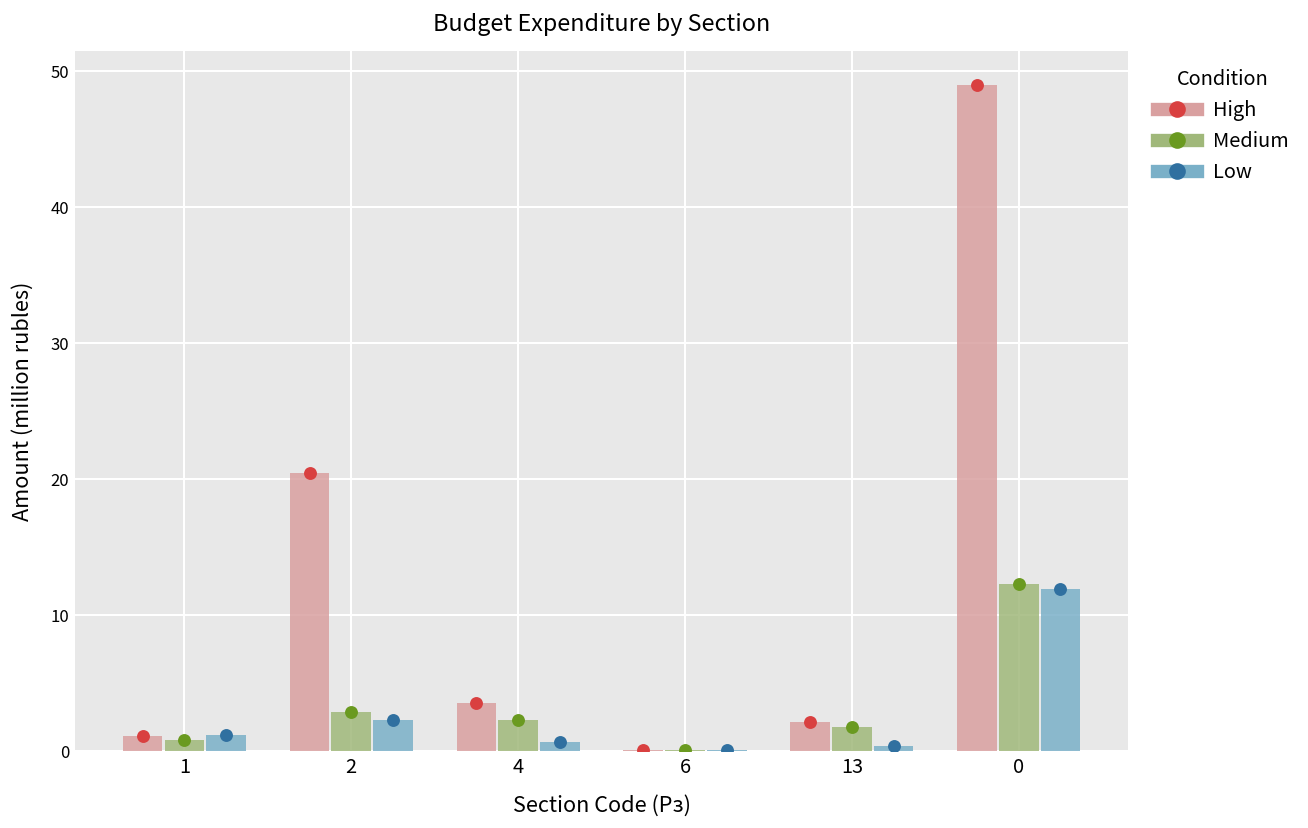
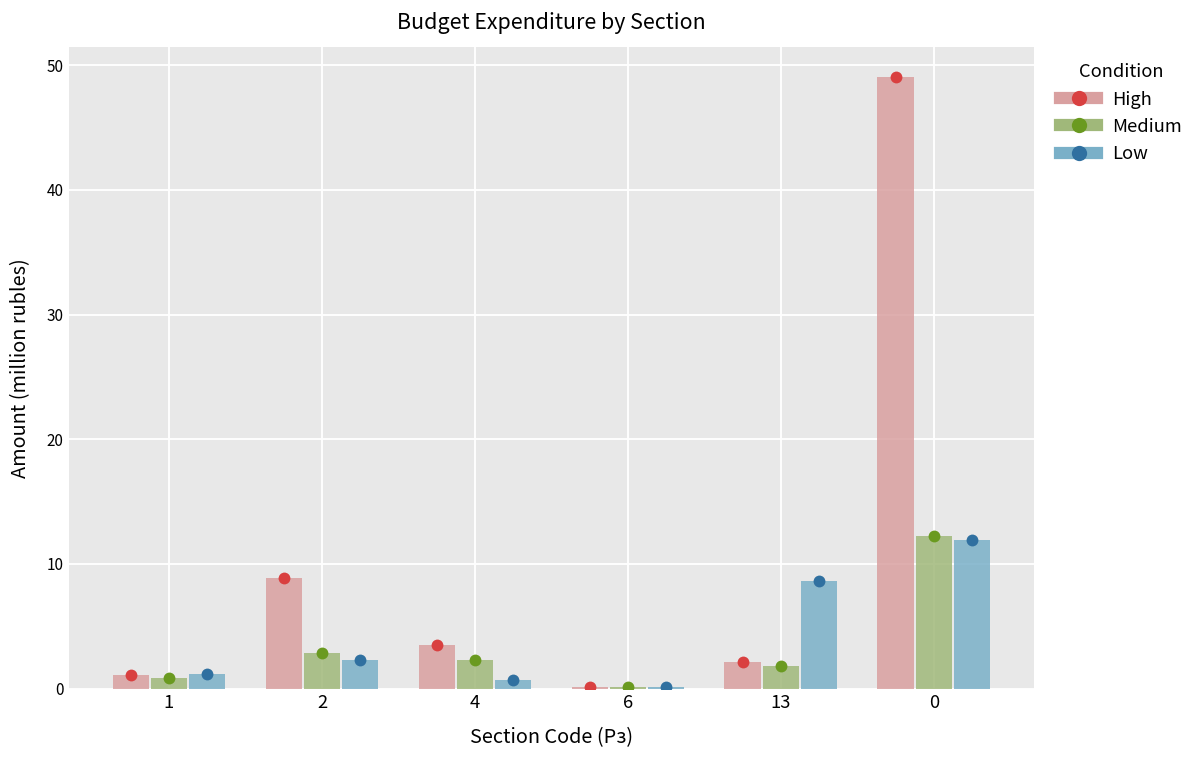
  {
    "High": {
      "1": 1.1,
-     "2": 20.5,
+     "2": 8.9,
      "4": 3.5,
      "13": 2.1,
      "0": 49.0
    },
    "Medium": {
      "1": 0.9,
      "2": 2.9,
      "4": 2.3,
      "13": 1.8,
      "0": 12.3
    },
    "Low": {
      "1": 1.2,
      "2": 2.3,
      "4": 0.7,
-     "13": 0.4,
+     "13": 8.7,
      "0": 11.9
    }
  }
